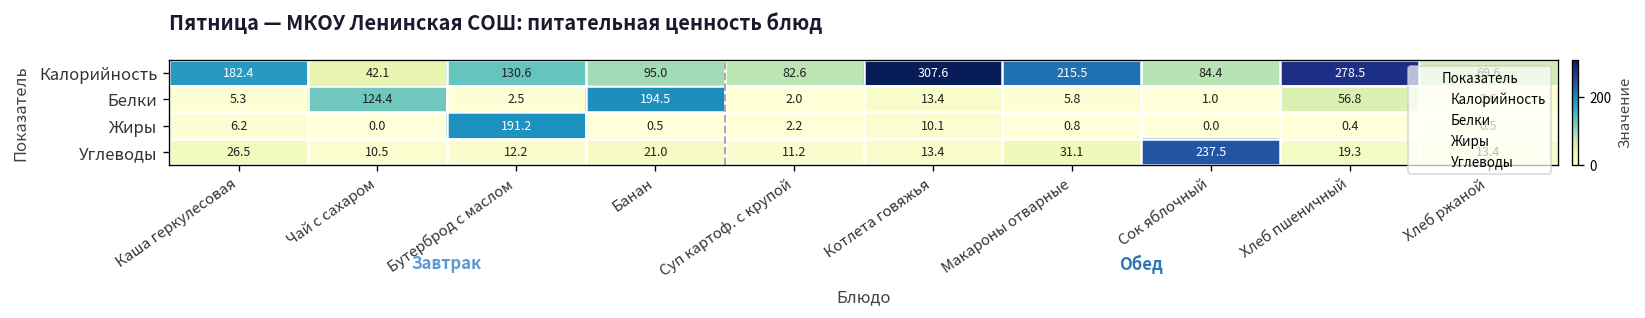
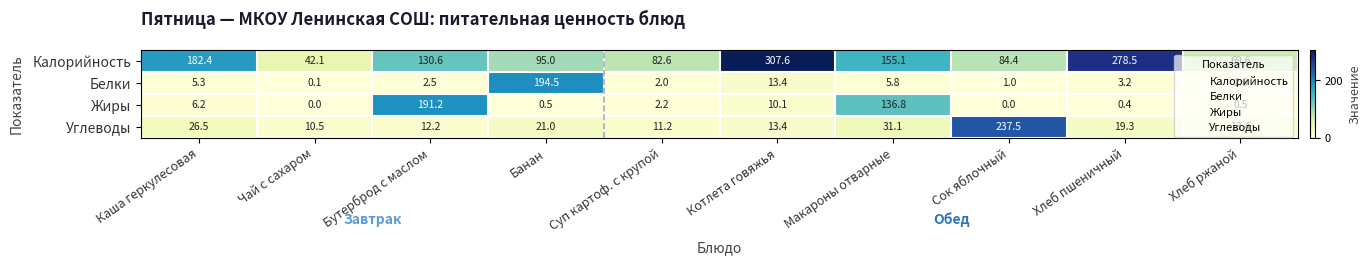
  {
    "Калорийность": {
      "Каша геркулесовая": 182.4,
      "Чай с сахаром": 42.1,
      "Бутерброд с маслом": 130.6,
      "Банан": 95.0,
      "Суп картоф. с крупой": 82.6,
      "Котлета говяжья": 307.6,
-     "Макароны отварные": 215.5,
+     "Макароны отварные": 155.1,
      "Сок яблочный": 84.4,
      "Хлеб пшеничный": 278.5
    },
    "Белки": {
      "Каша геркулесовая": 5.3,
-     "Чай с сахаром": 124.4,
+     "Чай с сахаром": 0.1,
      "Бутерброд с маслом": 2.5,
      "Банан": 194.5,
      "Суп картоф. с крупой": 2.0,
      "Котлета говяжья": 13.4,
      "Макароны отварные": 5.8,
      "Сок яблочный": 1.0,
-     "Хлеб пшеничный": 56.8
+     "Хлеб пшеничный": 3.2
    },
    "Жиры": {
      "Каша геркулесовая": 6.2,
      "Чай с сахаром": 0.0,
      "Бутерброд с маслом": 191.2,
      "Банан": 0.5,
      "Суп картоф. с крупой": 2.2,
      "Котлета говяжья": 10.1,
-     "Макароны отварные": 0.8,
+     "Макароны отварные": 136.8,
      "Сок яблочный": 0.0,
      "Хлеб пшеничный": 0.4
    },
    "Углеводы": {
      "Каша геркулесовая": 26.5,
      "Чай с сахаром": 10.5,
      "Бутерброд с маслом": 12.2,
      "Банан": 21.0,
      "Суп картоф. с крупой": 11.2,
      "Котлета говяжья": 13.4,
      "Макароны отварные": 31.1,
      "Сок яблочный": 237.5,
      "Хлеб пшеничный": 19.3
    }
  }
